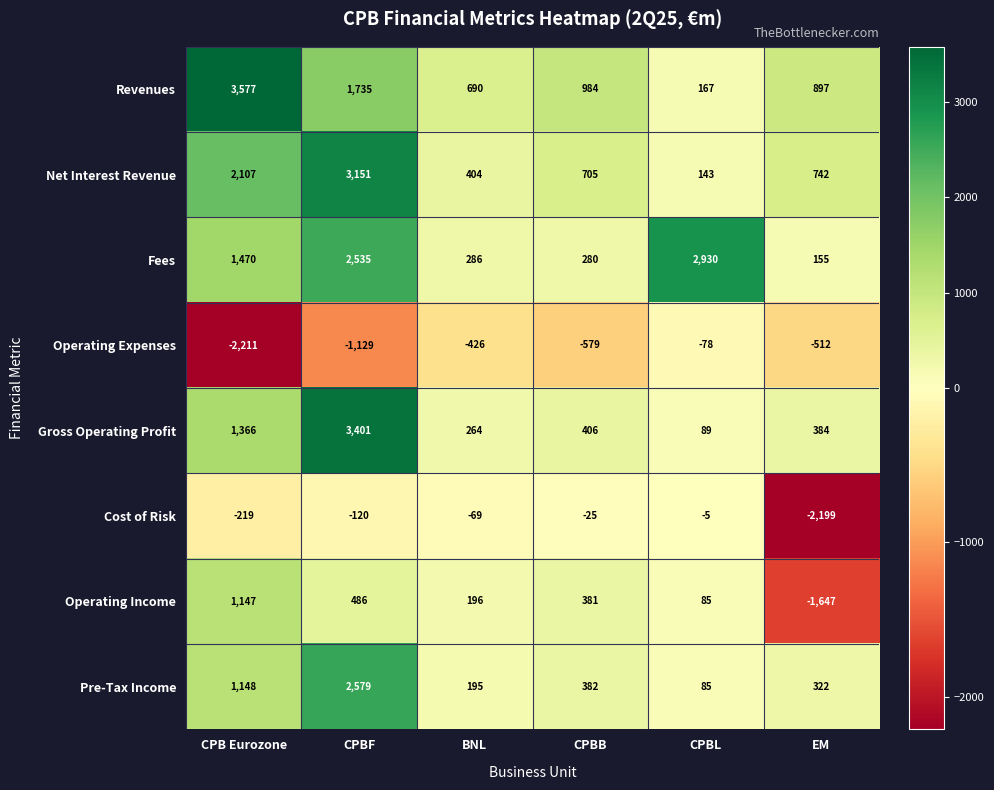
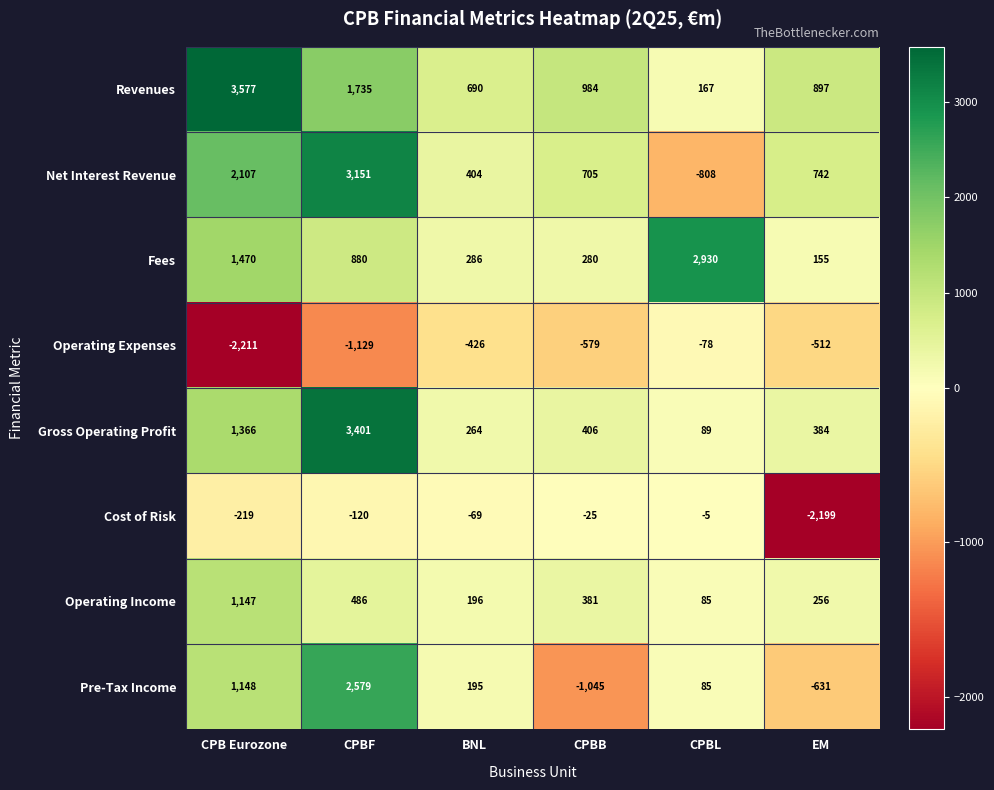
  {
    "Revenues": {
      "CPB Eurozone": "3,577",
      "CPBF": "1,735",
      "BNL": "690",
      "CPBB": "984",
      "CPBL": "167",
      "EM": "897"
    },
    "Net Interest Revenue": {
      "CPB Eurozone": "2,107",
      "CPBF": "3,151",
      "BNL": "404",
      "CPBB": "705",
-     "CPBL": "143",
+     "CPBL": "-808",
      "EM": "742"
    },
    "Fees": {
      "CPB Eurozone": "1,470",
-     "CPBF": "2,535",
+     "CPBF": "880",
      "BNL": "286",
      "CPBB": "280",
      "CPBL": "2,930",
      "EM": "155"
    },
    "Operating Expenses": {
      "CPB Eurozone": "-2,211",
      "CPBF": "-1,129",
      "BNL": "-426",
      "CPBB": "-579",
      "CPBL": "-78",
      "EM": "-512"
    },
    "Gross Operating Profit": {
      "CPB Eurozone": "1,366",
      "CPBF": "3,401",
      "BNL": "264",
      "CPBB": "406",
      "CPBL": "89",
      "EM": "384"
    },
    "Cost of Risk": {
      "CPB Eurozone": "-219",
      "CPBF": "-120",
      "BNL": "-69",
      "CPBB": "-25",
      "CPBL": "-5",
      "EM": "-2,199"
    },
    "Operating Income": {
      "CPB Eurozone": "1,147",
      "CPBF": "486",
      "BNL": "196",
      "CPBB": "381",
      "CPBL": "85",
-     "EM": "-1,647"
+     "EM": "256"
    },
    "Pre-Tax Income": {
      "CPB Eurozone": "1,148",
      "CPBF": "2,579",
      "BNL": "195",
-     "CPBB": "382",
+     "CPBB": "-1,045",
      "CPBL": "85",
-     "EM": "322"
+     "EM": "-631"
    }
  }
